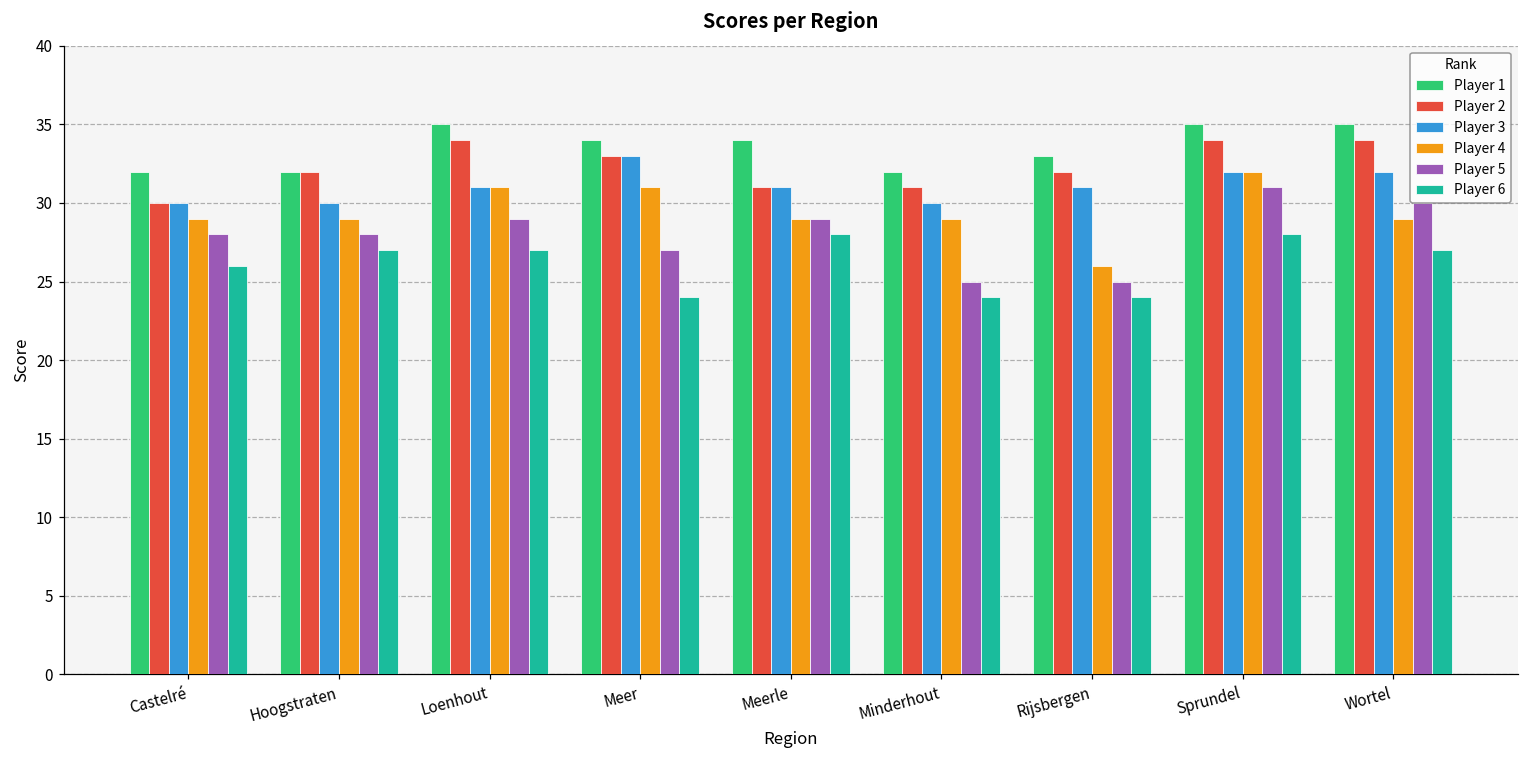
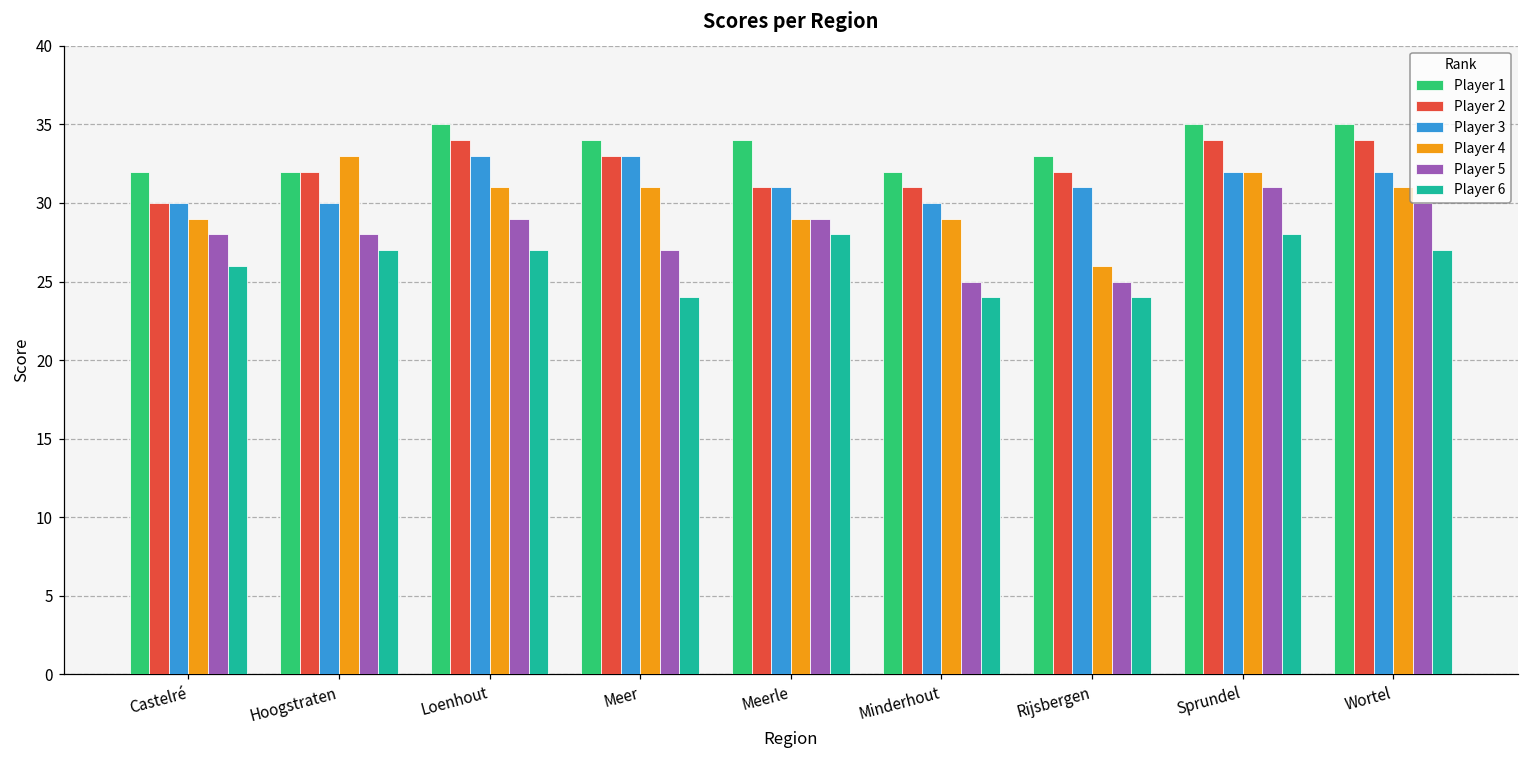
  {
    "Player 2": {
      "Castelré": 30,
      "Hoogstraten": 32,
      "Loenhout": 34,
      "Meer": 33,
      "Meerle": 31,
      "Minderhout": 31,
      "Rijsbergen": 32,
      "Sprundel": 34,
      "Wortel": 34
    },
    "Player 3": {
      "Castelré": 30,
      "Hoogstraten": 30,
-     "Loenhout": 31,
+     "Loenhout": 33,
      "Meer": 33,
      "Meerle": 31,
      "Minderhout": 30,
      "Rijsbergen": 31,
      "Sprundel": 32,
      "Wortel": 32
    },
    "Player 4": {
      "Castelré": 29,
-     "Hoogstraten": 29,
+     "Hoogstraten": 33,
      "Loenhout": 31,
      "Meer": 31,
      "Meerle": 29,
      "Minderhout": 29,
      "Rijsbergen": 26,
      "Sprundel": 32,
-     "Wortel": 29
+     "Wortel": 31
    },
    "Player 5": {
      "Castelré": 28,
      "Hoogstraten": 28,
      "Loenhout": 29,
      "Meer": 27,
      "Meerle": 29,
      "Minderhout": 25,
      "Rijsbergen": 25,
      "Sprundel": 31
    }
  }
